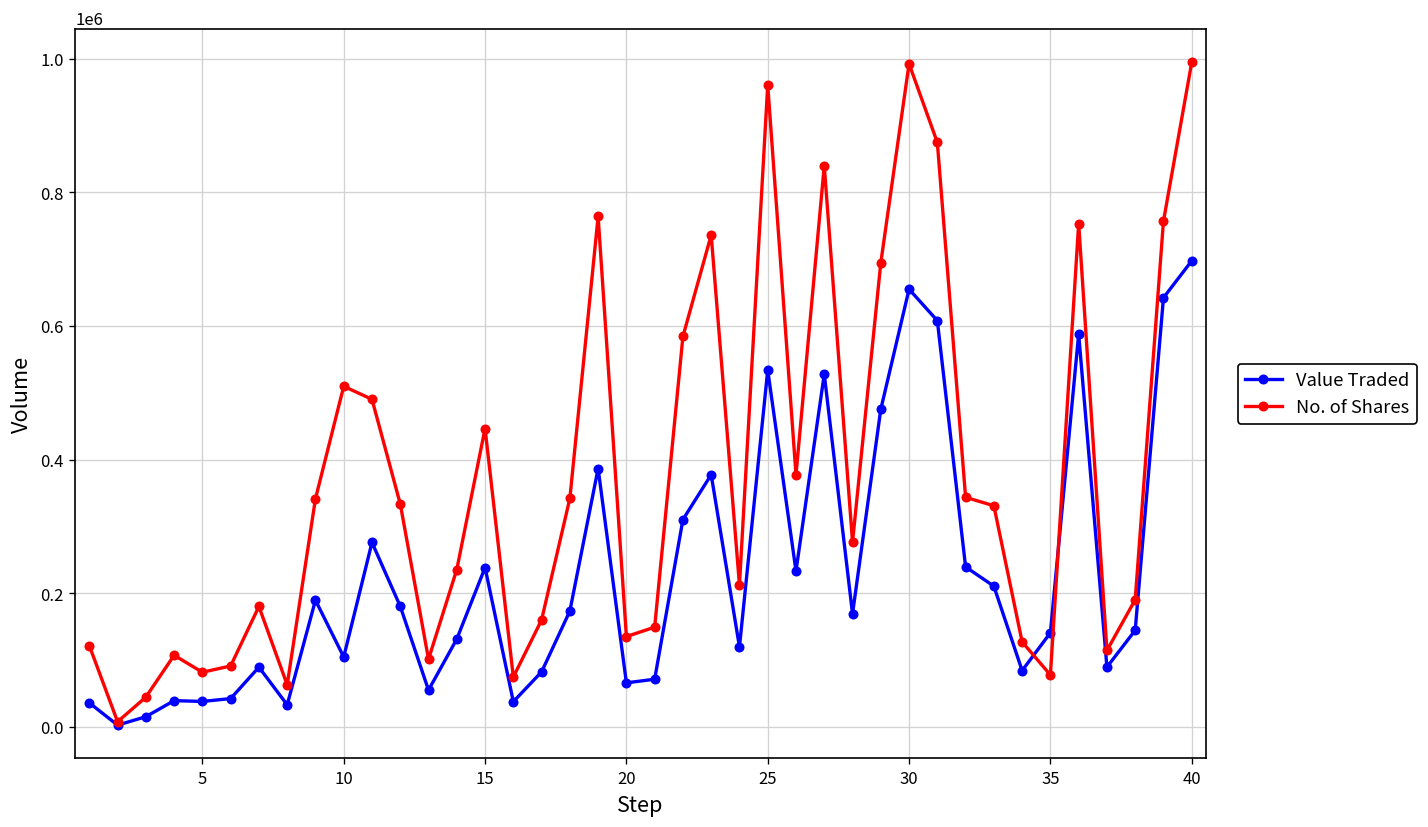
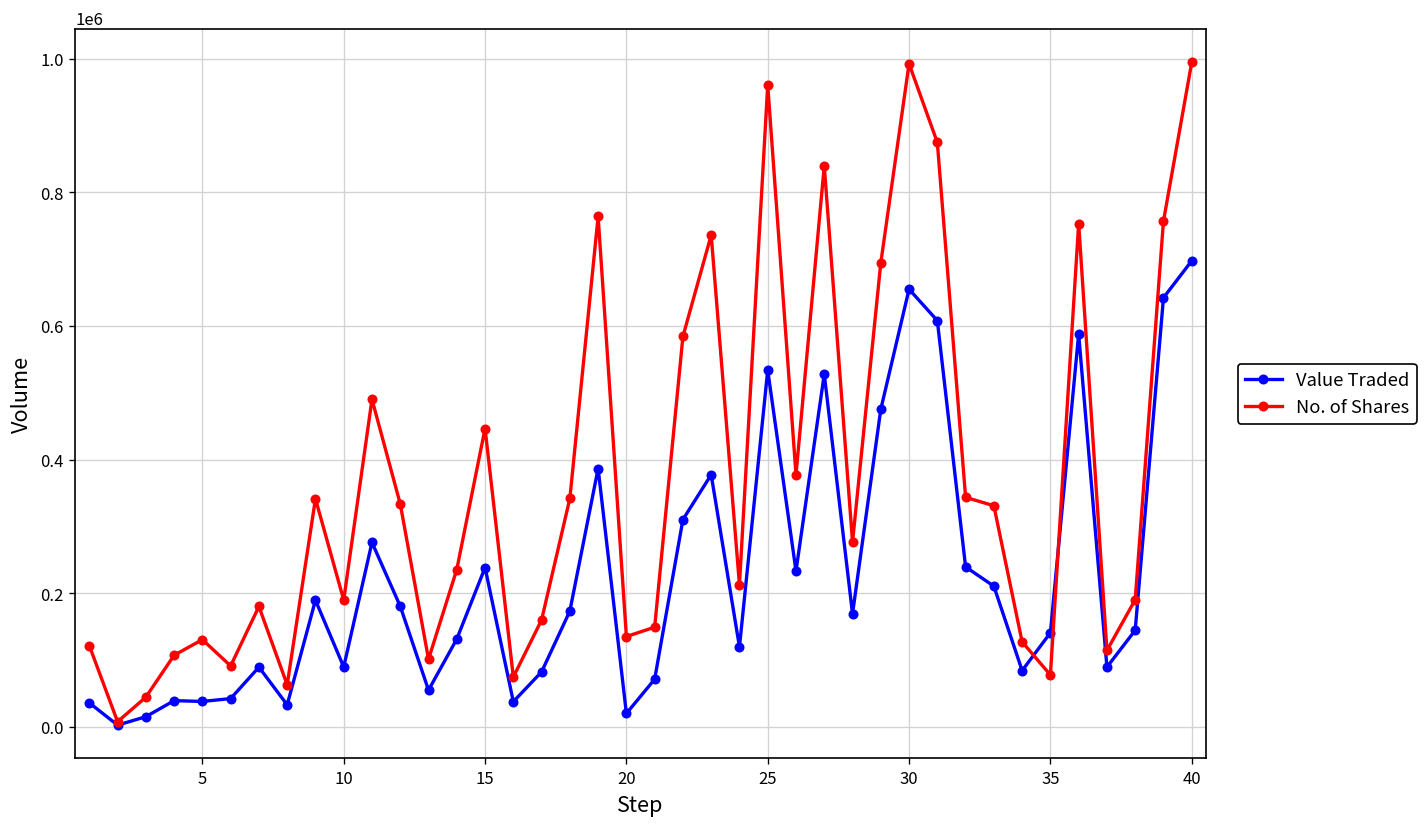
  {
    "Value Traded": {
      "5": 40000,
-     "10": 100000,
+     "10": 90000,
      "15": 240000,
-     "20": 70000,
+     "20": 20000,
      "25": 530000,
      "30": 650000,
      "35": 140000,
      "40": 700000
    },
    "No. of Shares": {
-     "5": 80000,
-     "10": 510000,
+     "5": 130000,
+     "10": 190000,
      "15": 450000,
      "20": 140000,
      "25": 960000,
      "30": 990000,
      "35": 80000,
      "40": 990000
    }
  }
